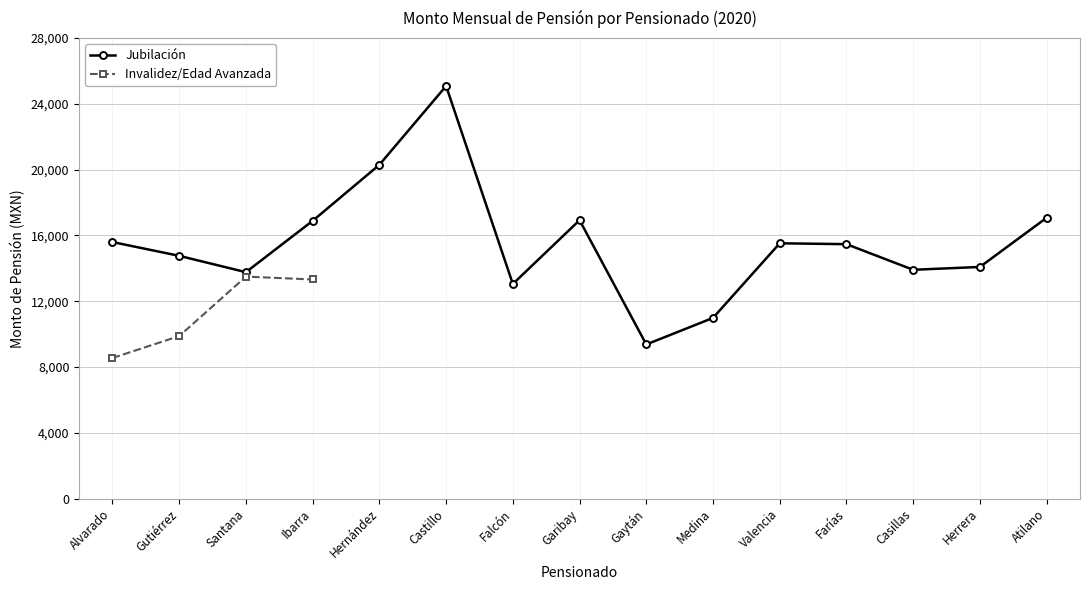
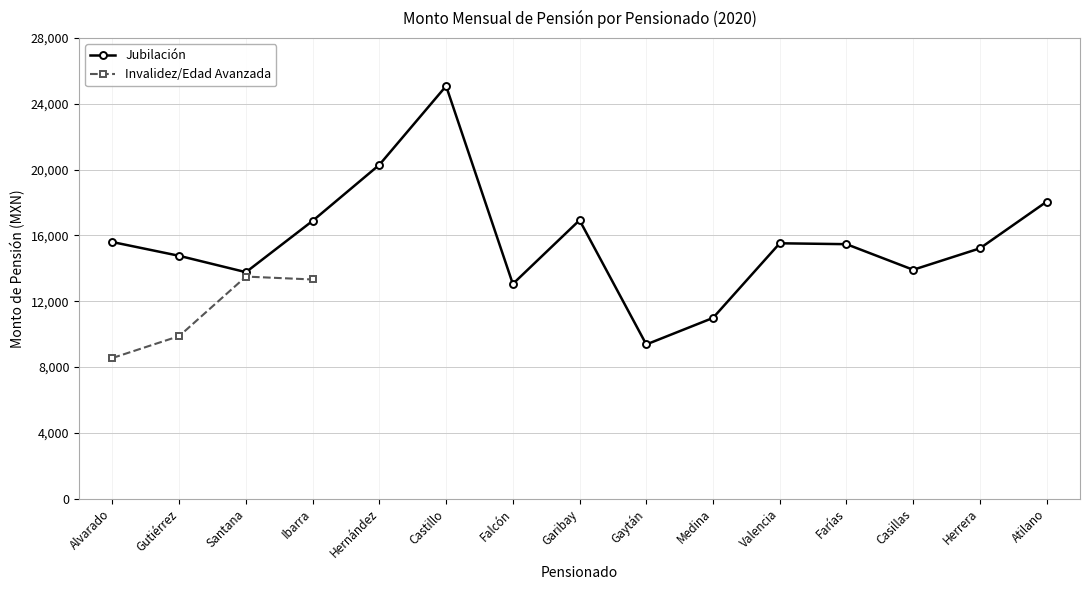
  {
    "Jubilación": {
      "Alvarado": "15,600",
      "Gutiérrez": "14,800",
      "Santana": "13,800",
      "Ibarra": "16,900",
      "Hernández": "20,300",
      "Castillo": "25,100",
      "Falcón": "13,000",
      "Garibay": "16,900",
      "Gaytán": "9,400",
      "Medina": "11,000",
      "Valencia": "15,500",
      "Farías": "15,500",
      "Casillas": "13,900",
-     "Herrera": "14,100",
-     "Atilano": "17,100"
+     "Herrera": "15,200",
+     "Atilano": "18,000"
    },
    "Invalidez/Edad Avanzada": {
      "Alvarado": "8,500",
      "Gutiérrez": "9,900",
      "Santana": "13,500",
      "Ibarra": "13,300"
    }
  }
